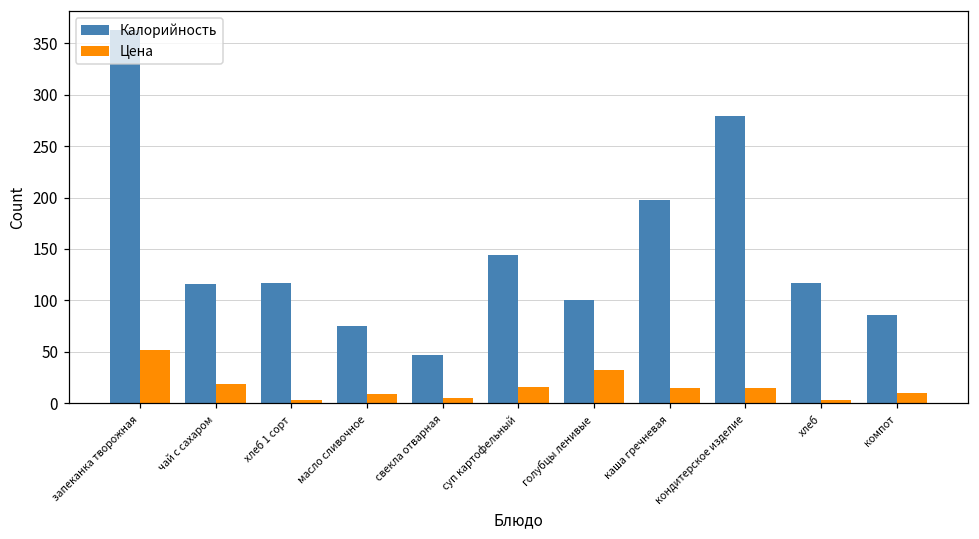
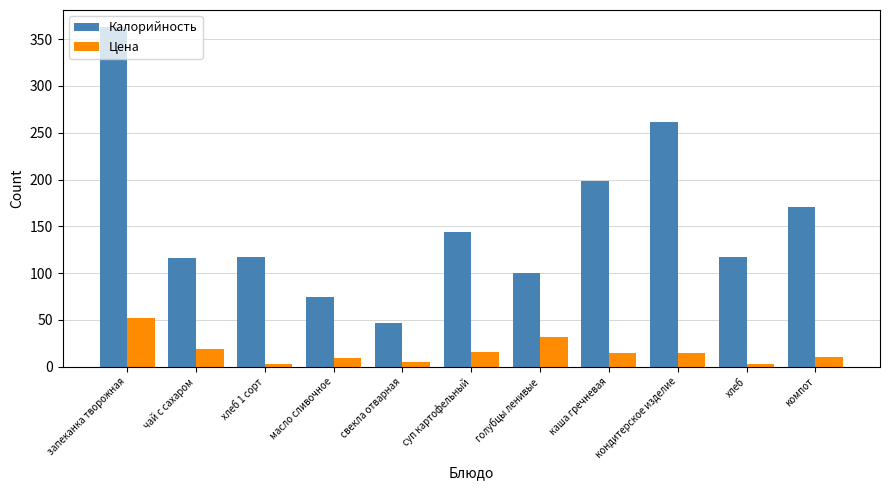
  {
    "Калорийность": {
      "чай с сахаром": 120,
      "хлеб 1 сорт": 120,
      "масло сливочное": 80,
      "свекла отварная": 50,
      "суп картофельный": 140,
      "голубцы ленивые": 100,
      "каша гречневая": 200,
-     "кондитерское изделие": 280,
+     "кондитерское изделие": 260,
      "хлеб": 120,
-     "компот": 90
+     "компот": 170
    },
    "Цена": {
      "запеканка творожная": 50,
      "чай с сахаром": 20,
      "хлеб 1 сорт": 0,
      "масло сливочное": 10,
      "свекла отварная": 10,
      "суп картофельный": 20,
      "голубцы ленивые": 30,
      "каша гречневая": 20,
      "кондитерское изделие": 20,
      "хлеб": 0,
      "компот": 10
    }
  }
